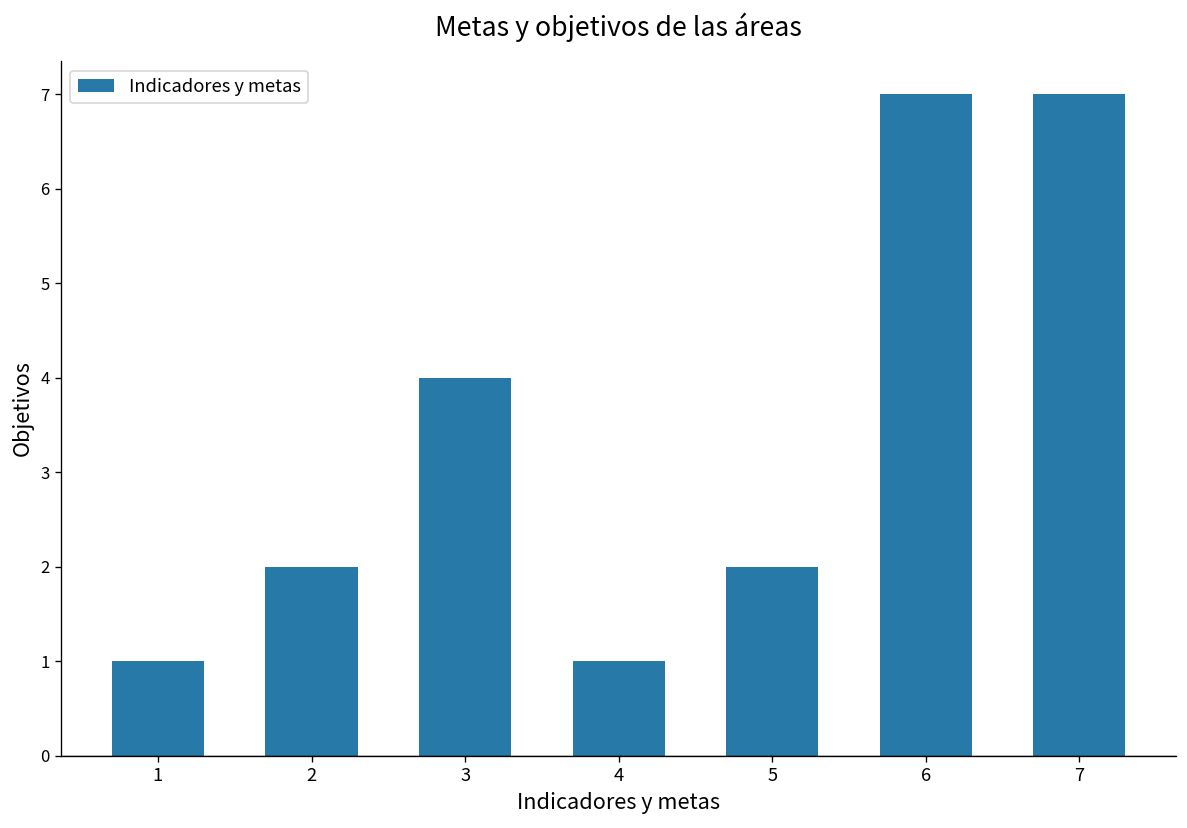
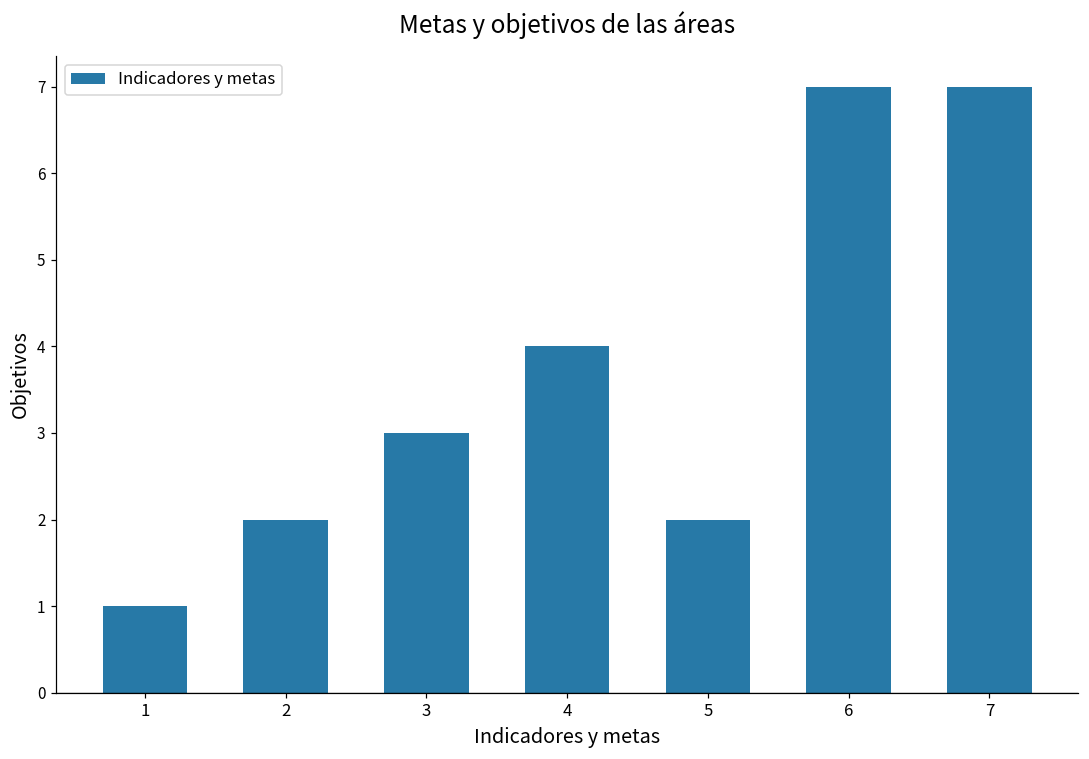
  {
    "1": 1,
    "2": 2,
-   "3": 4,
-   "4": 1,
+   "3": 3,
+   "4": 4,
    "5": 2,
    "6": 7,
    "7": 7
  }
